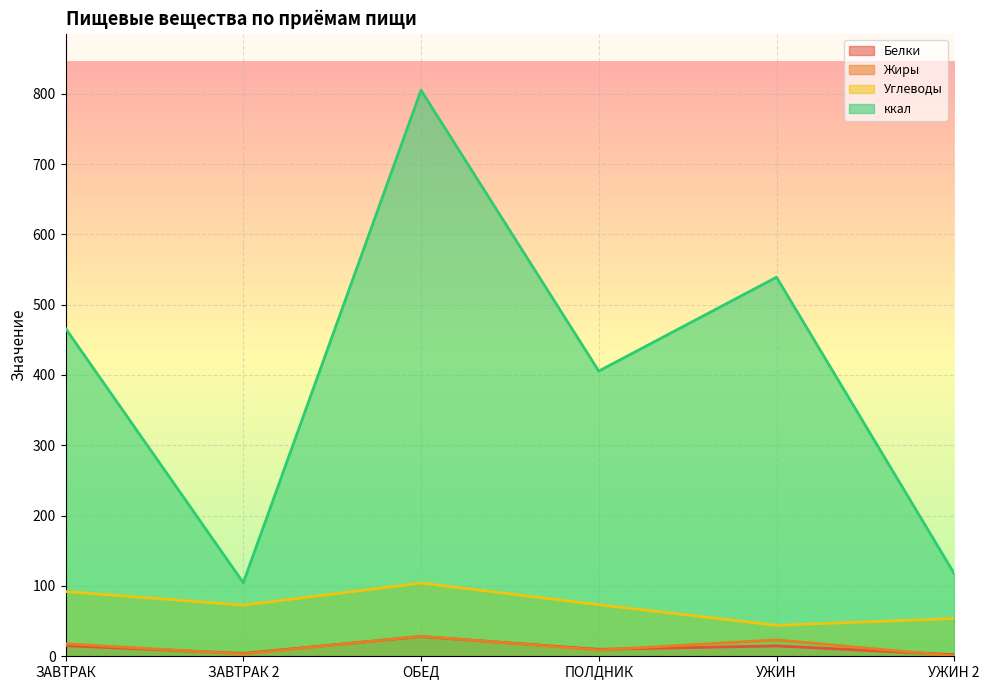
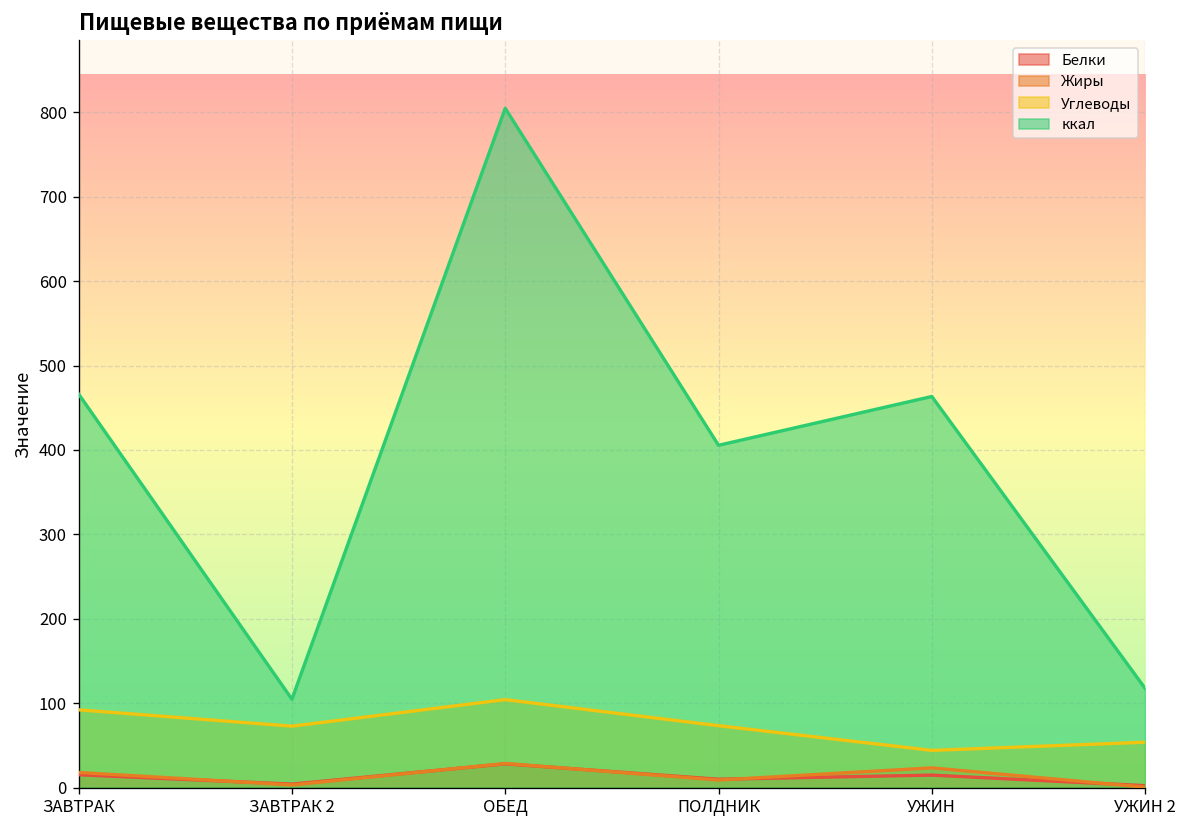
  {
    "Углеводы": {
      "ЗАВТРАК": 90,
      "ЗАВТРАК 2": 70,
      "ОБЕД": 100,
      "ПОЛДНИК": 70,
      "УЖИН": 40,
      "УЖИН 2": 50
    },
    "ккал": {
      "ЗАВТРАК": 470,
      "ЗАВТРАК 2": 100,
      "ОБЕД": 800,
      "ПОЛДНИК": 410,
-     "УЖИН": 540,
+     "УЖИН": 460,
      "УЖИН 2": 120
    }
  }
